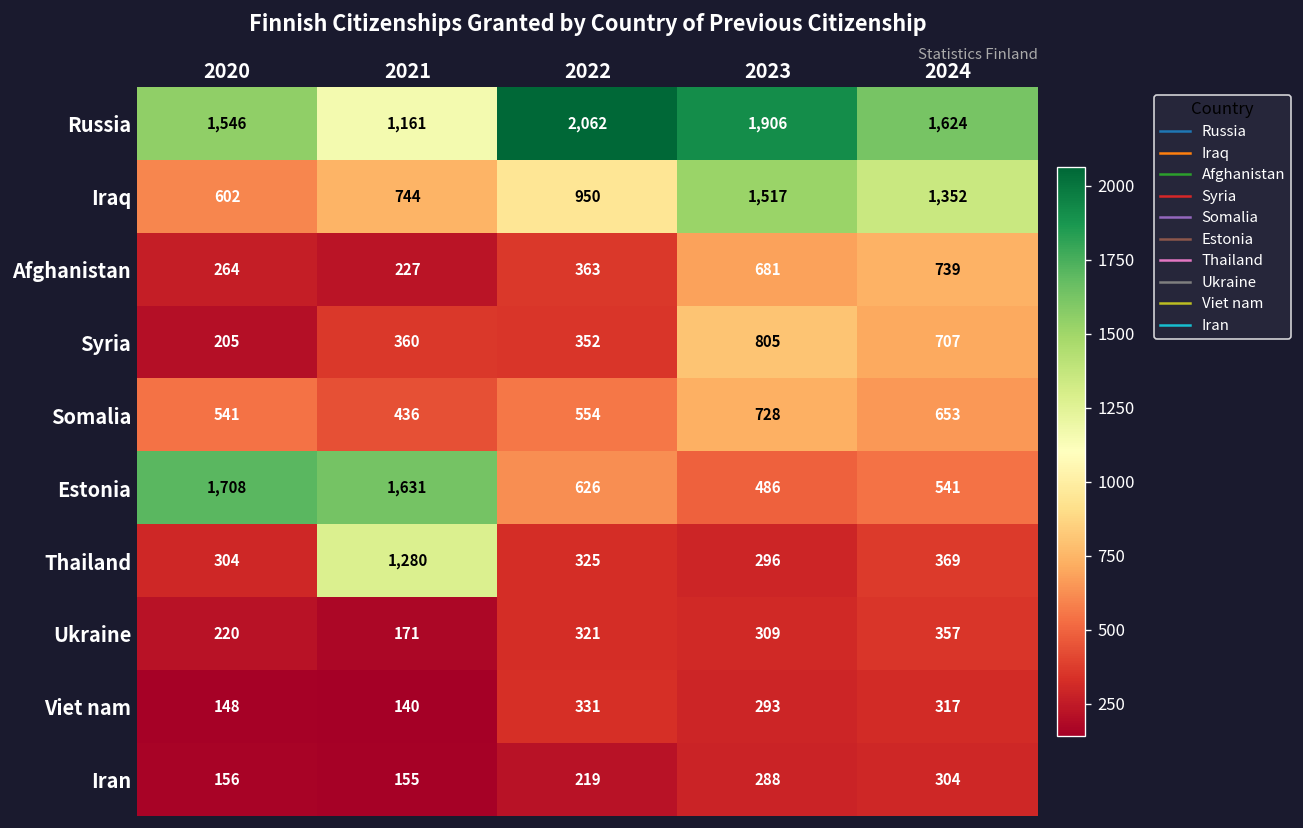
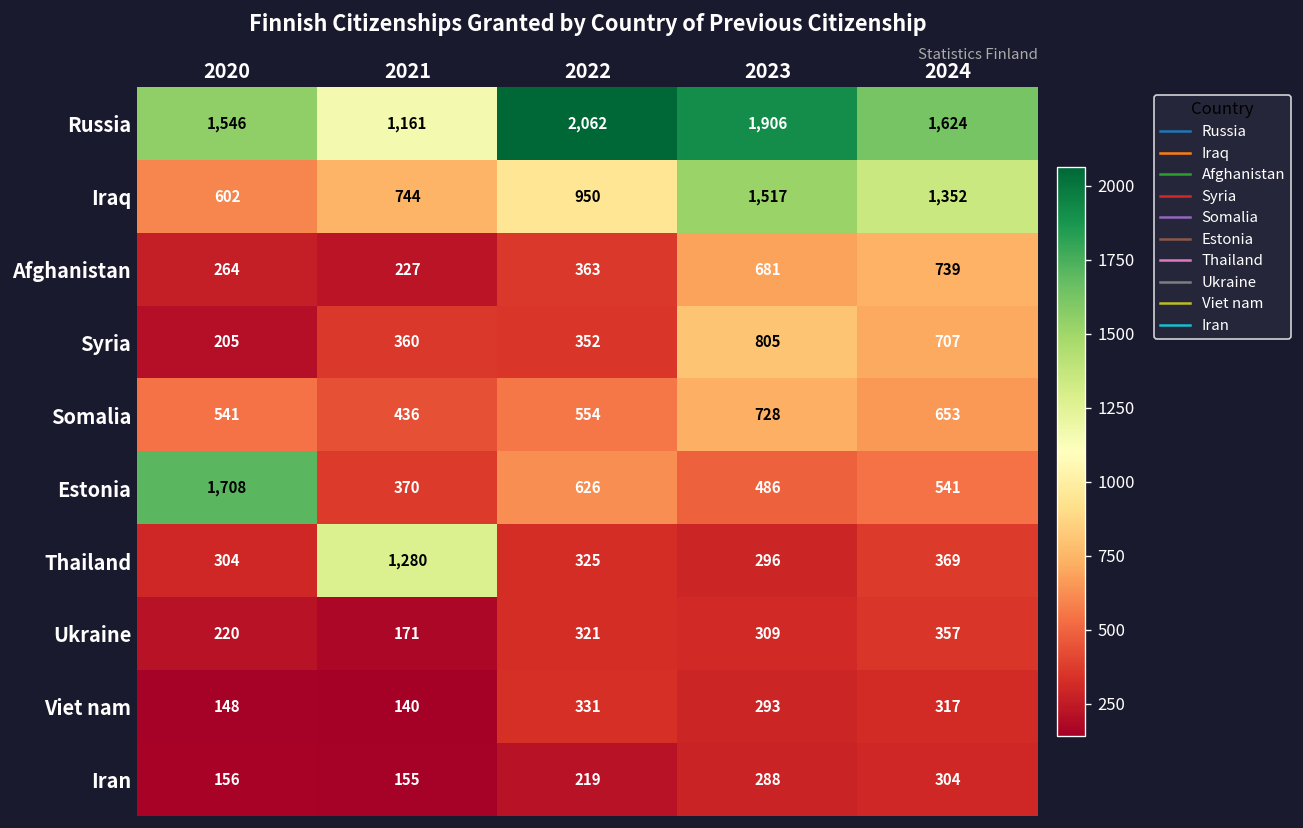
  {
    "Russia": {
      "2020": "1,546",
      "2021": "1,161",
      "2022": "2,062",
      "2023": "1,906",
      "2024": "1,624"
    },
    "Iraq": {
      "2020": "602",
      "2021": "744",
      "2022": "950",
      "2023": "1,517",
      "2024": "1,352"
    },
    "Afghanistan": {
      "2020": "264",
      "2021": "227",
      "2022": "363",
      "2023": "681",
      "2024": "739"
    },
    "Syria": {
      "2020": "205",
      "2021": "360",
      "2022": "352",
      "2023": "805",
      "2024": "707"
    },
    "Somalia": {
      "2020": "541",
      "2021": "436",
      "2022": "554",
      "2023": "728",
      "2024": "653"
    },
    "Estonia": {
      "2020": "1,708",
-     "2021": "1,631",
+     "2021": "370",
      "2022": "626",
      "2023": "486",
      "2024": "541"
    },
    "Thailand": {
      "2020": "304",
      "2021": "1,280",
      "2022": "325",
      "2023": "296",
      "2024": "369"
    },
    "Ukraine": {
      "2020": "220",
      "2021": "171",
      "2022": "321",
      "2023": "309",
      "2024": "357"
    },
    "Viet nam": {
      "2020": "148",
      "2021": "140",
      "2022": "331",
      "2023": "293",
      "2024": "317"
    },
    "Iran": {
      "2020": "156",
      "2021": "155",
      "2022": "219",
      "2023": "288",
      "2024": "304"
    }
  }
